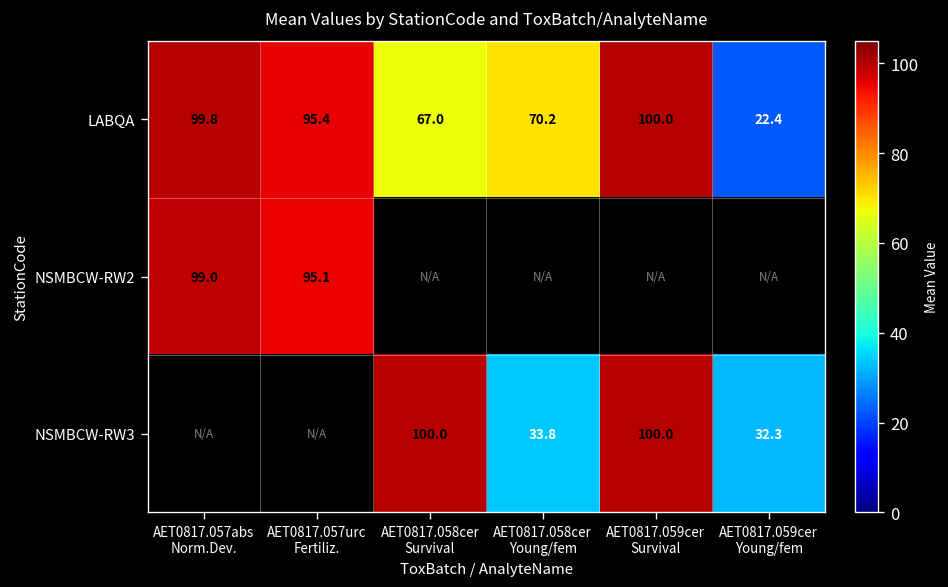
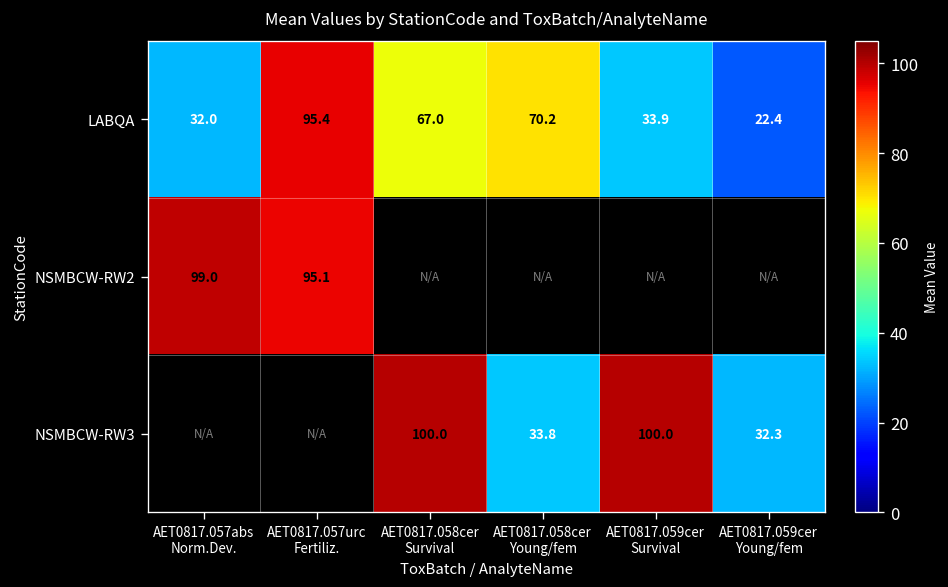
  {
    "LABQA": {
-     "AET0817.057abs Norm.Dev.": 99.8,
+     "AET0817.057abs Norm.Dev.": 32.0,
      "AET0817.057urc Fertiliz.": 95.4,
      "AET0817.058cer Survival": 67.0,
      "AET0817.058cer Young/fem": 70.2,
-     "AET0817.059cer Survival": 100.0,
+     "AET0817.059cer Survival": 33.9,
      "AET0817.059cer Young/fem": 22.4
    },
    "NSMBCW-RW2": {
      "AET0817.057abs Norm.Dev.": 99.0,
      "AET0817.057urc Fertiliz.": 95.1
    },
    "NSMBCW-RW3": {
      "AET0817.058cer Survival": 100.0,
      "AET0817.058cer Young/fem": 33.8,
      "AET0817.059cer Survival": 100.0,
      "AET0817.059cer Young/fem": 32.3
    }
  }
